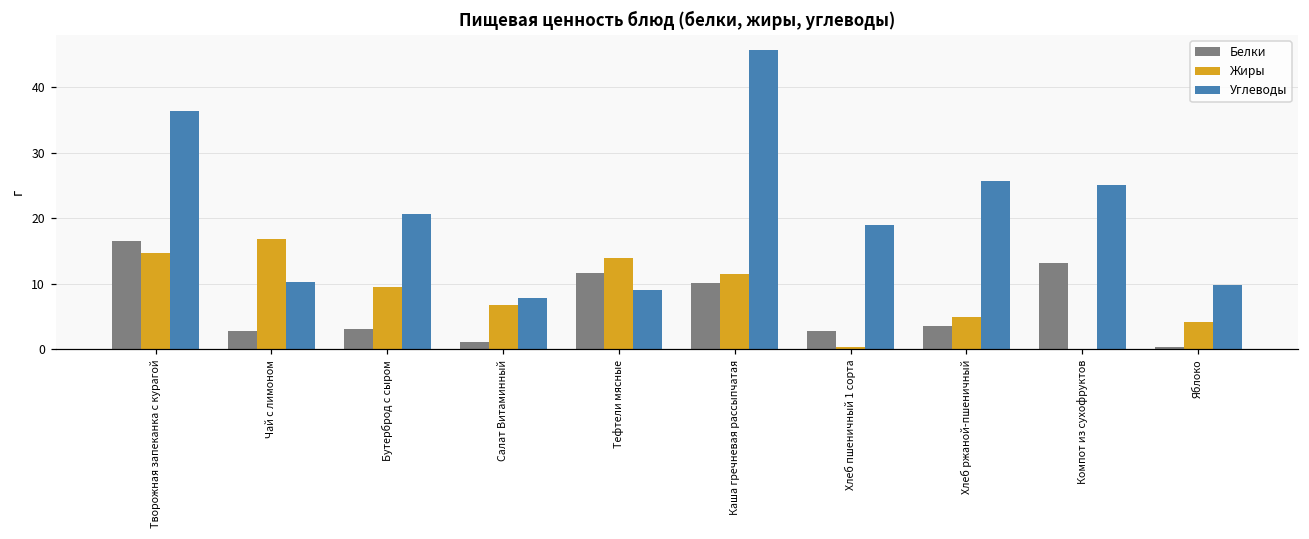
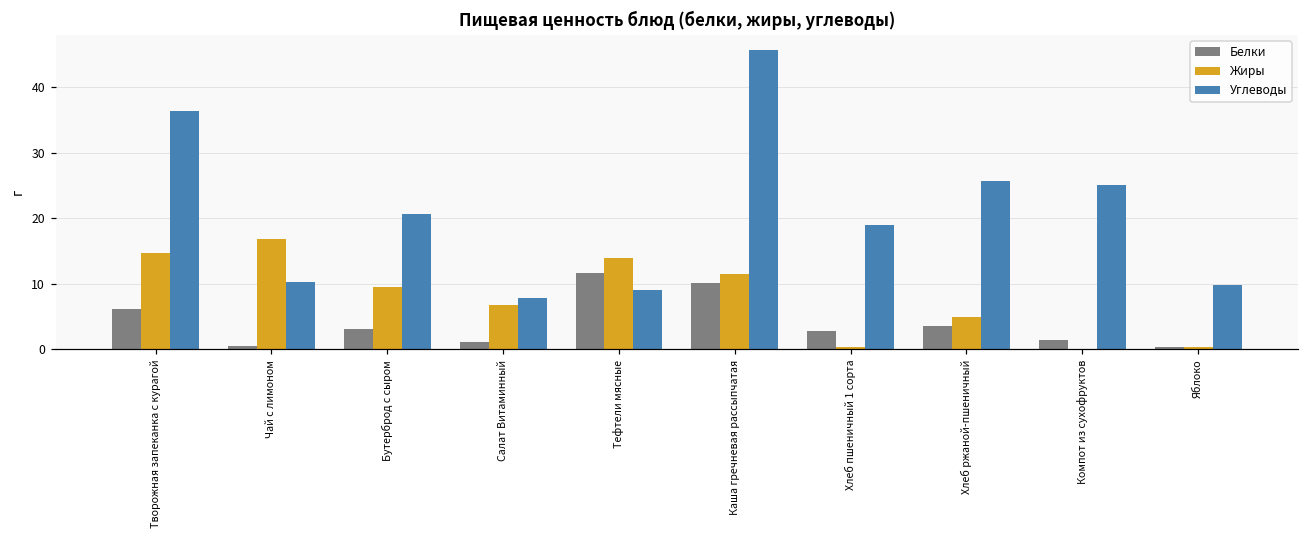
  {
    "Белки": {
-     "Творожная запеканка с курагой": 17,
-     "Чай с лимоном": 3,
+     "Творожная запеканка с курагой": 6,
+     "Чай с лимоном": 0,
      "Бутерброд с сыром": 3,
      "Салат Витаминный": 1,
      "Тефтели мясные": 12,
      "Каша гречневая рассыпчатая": 10,
      "Хлеб пшеничный 1 сорта": 3,
      "Хлеб ржаной-пшеничный": 4,
-     "Компот из сухофруктов": 13
+     "Компот из сухофруктов": 1
    },
    "Жиры": {
      "Творожная запеканка с курагой": 15,
      "Чай с лимоном": 17,
      "Бутерброд с сыром": 9,
      "Салат Витаминный": 7,
      "Тефтели мясные": 14,
      "Каша гречневая рассыпчатая": 12,
      "Хлеб ржаной-пшеничный": 5,
      "Компот из сухофруктов": 0,
-     "Яблоко": 4
+     "Яблоко": 0
    },
    "Углеводы": {
      "Творожная запеканка с курагой": 36,
      "Чай с лимоном": 10,
      "Бутерброд с сыром": 21,
      "Салат Витаминный": 8,
      "Тефтели мясные": 9,
      "Каша гречневая рассыпчатая": 46,
      "Хлеб пшеничный 1 сорта": 19,
      "Хлеб ржаной-пшеничный": 26,
      "Компот из сухофруктов": 25,
      "Яблоко": 10
    }
  }
